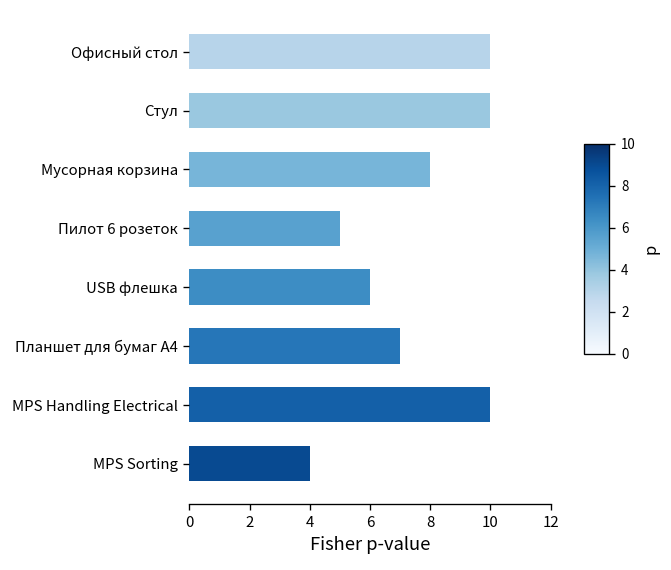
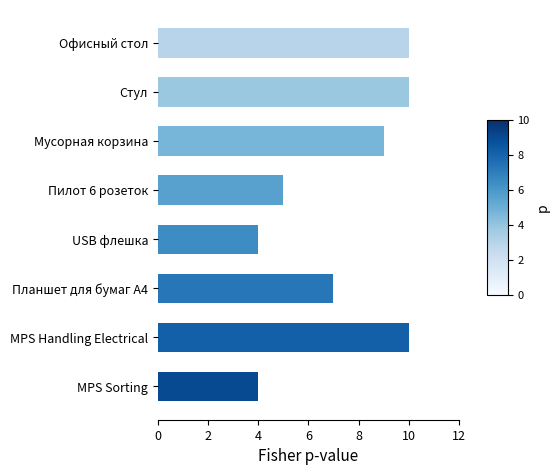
  {
    "Офисный стол": 10,
    "Стул": 10,
-   "Мусорная корзина": 8,
+   "Мусорная корзина": 9,
    "Пилот 6 розеток": 5,
-   "USB флешка": 6,
+   "USB флешка": 4,
    "Планшет для бумаг А4": 7,
    "MPS Handling Electrical": 10,
    "MPS Sorting": 4
  }
